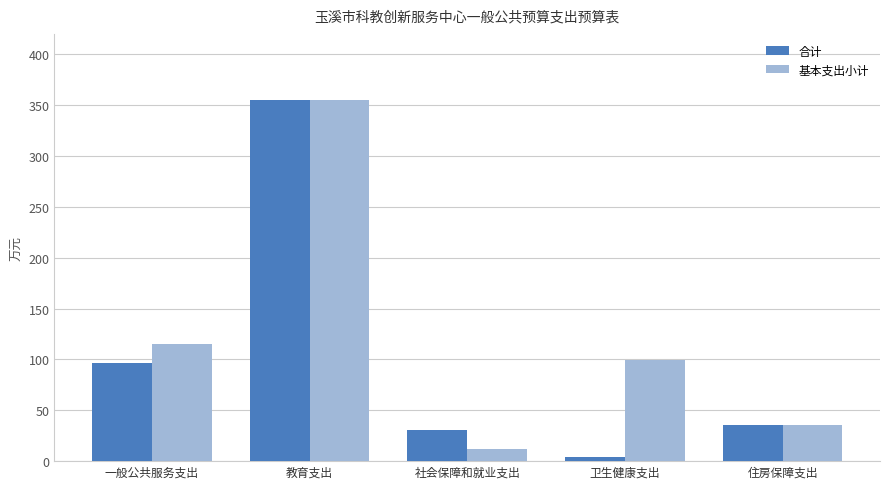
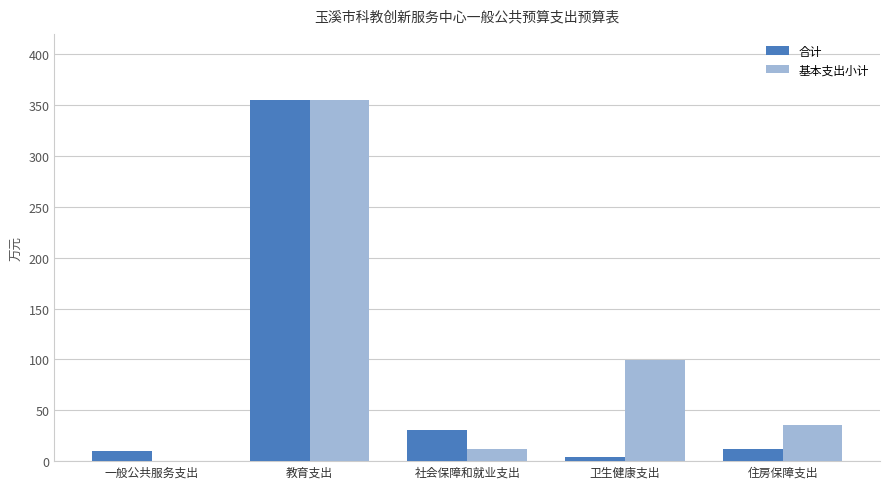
  {
    "合计": {
-     "一般公共服务支出": 96,
+     "一般公共服务支出": 10,
      "教育支出": 355,
      "社会保障和就业支出": 30,
      "卫生健康支出": 4,
-     "住房保障支出": 36
+     "住房保障支出": 12
    },
    "基本支出小计": {
-     "一般公共服务支出": 115,
+     "一般公共服务支出": 0,
      "教育支出": 355,
      "社会保障和就业支出": 12,
      "卫生健康支出": 99,
      "住房保障支出": 36
    }
  }
